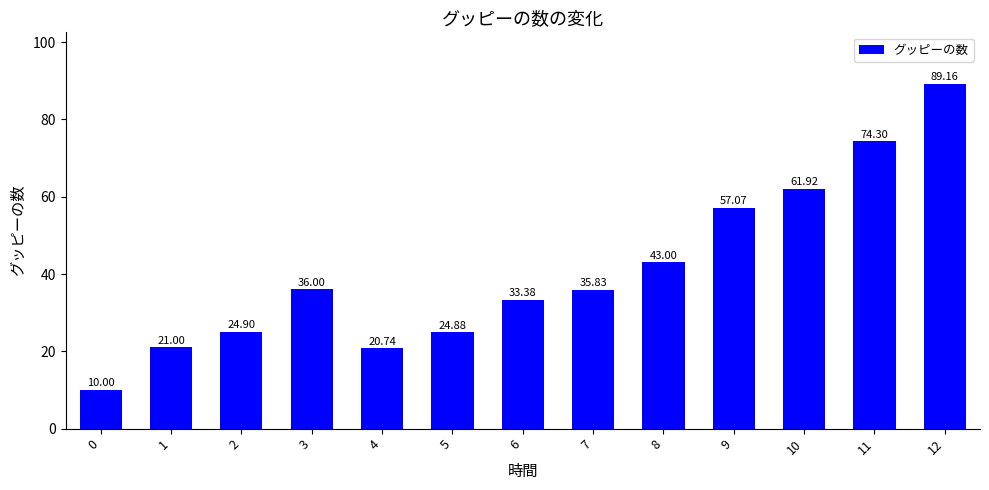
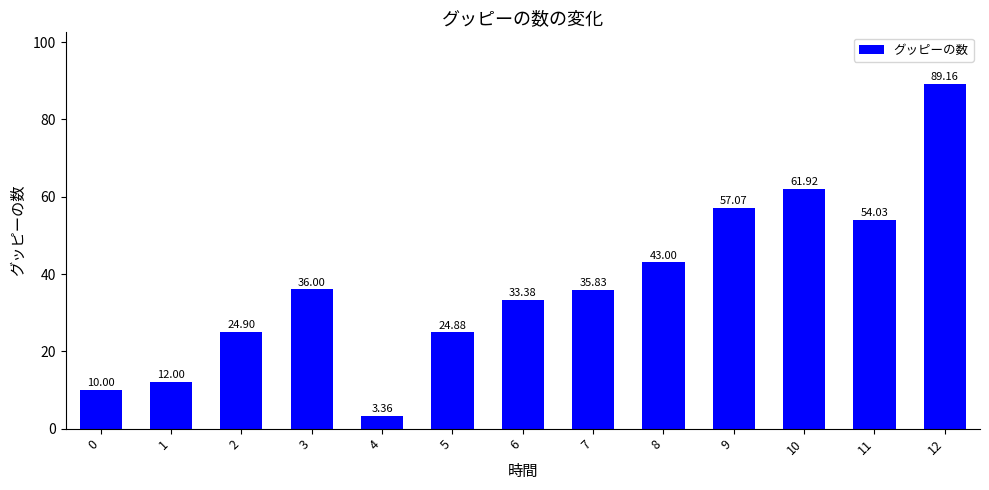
  {
    "0": 10.00,
-   "1": 21.00,
+   "1": 12.00,
    "2": 24.90,
    "3": 36.00,
-   "4": 20.74,
+   "4": 3.36,
    "5": 24.88,
    "6": 33.38,
    "7": 35.83,
    "8": 43.00,
    "9": 57.07,
    "10": 61.92,
-   "11": 74.30,
+   "11": 54.03,
    "12": 89.16
  }
